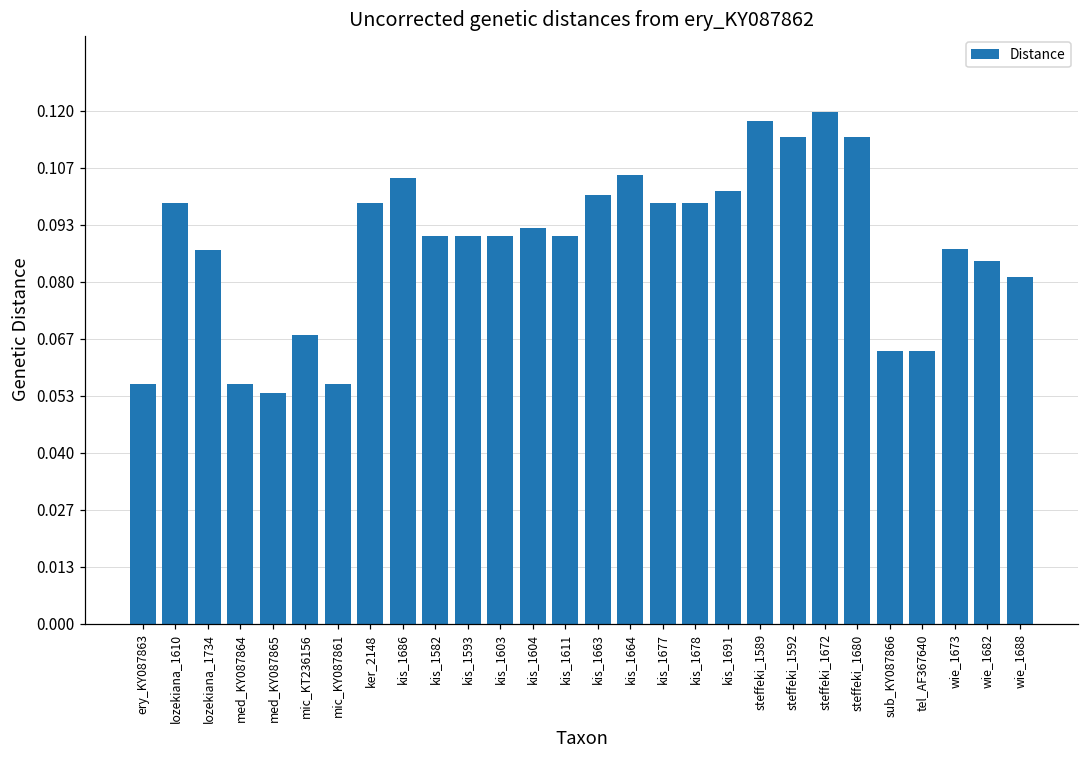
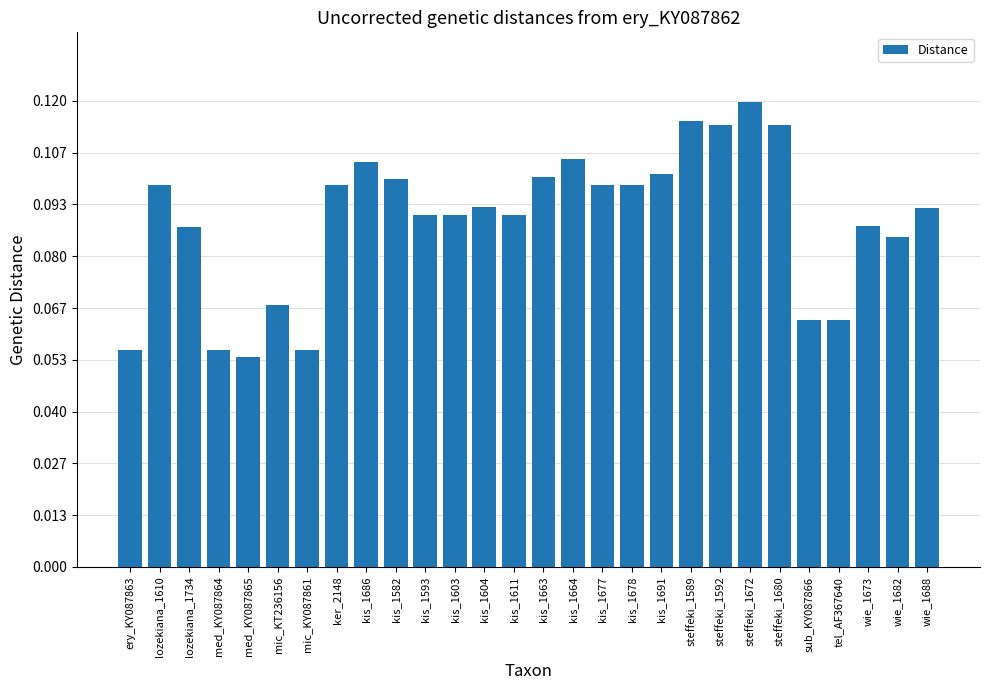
  {
    "ery_KY087863": 0.056,
    "lozekiana_1610": 0.098,
    "lozekiana_1734": 0.088,
    "med_KY087864": 0.056,
    "med_KY087865": 0.054,
    "mic_KT236156": 0.068,
    "mic_KY087861": 0.056,
    "ker_2148": 0.098,
    "kis_1686": 0.104,
-   "kis_1582": 0.091,
+   "kis_1582": 0.100,
    "kis_1593": 0.091,
    "kis_1603": 0.091,
    "kis_1604": 0.093,
    "kis_1611": 0.091,
    "kis_1663": 0.100,
    "kis_1664": 0.105,
    "kis_1677": 0.098,
    "kis_1678": 0.098,
    "kis_1691": 0.101,
-   "steffeki_1589": 0.118,
+   "steffeki_1589": 0.115,
    "steffeki_1592": 0.114,
    "steffeki_1672": 0.120,
    "steffeki_1680": 0.114,
    "sub_KY087866": 0.064,
    "tel_AF367640": 0.064,
    "wie_1673": 0.088,
    "wie_1682": 0.085,
-   "wie_1688": 0.081
+   "wie_1688": 0.092
  }
